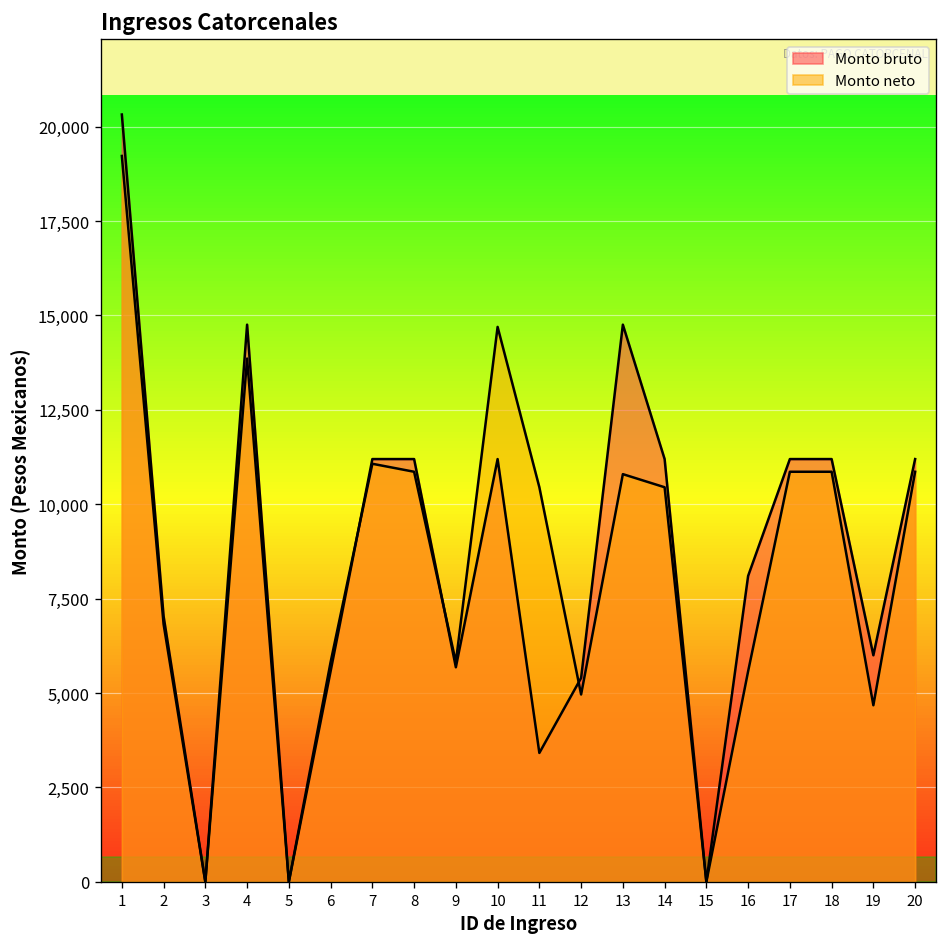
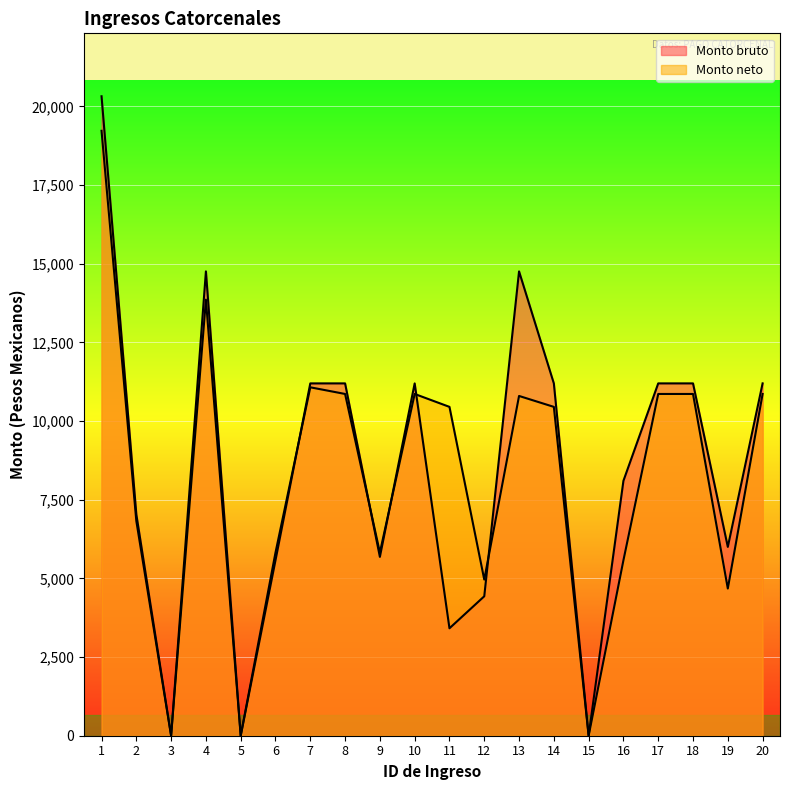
  {
    "Monto bruto": {
      "1": "20,300",
      "2": "7,000",
      "4": "14,800",
      "6": "5,600",
      "7": "11,200",
      "8": "11,200",
      "9": "5,700",
      "10": "11,200",
      "11": "3,400",
-     "12": "5,400",
+     "12": "4,400",
      "13": "14,800",
      "14": "11,200",
      "16": "8,100",
      "17": "11,200",
      "18": "11,200",
      "19": "6,000",
      "20": "11,200"
    },
    "Monto neto": {
      "1": "19,200",
      "2": "6,800",
      "4": "13,900",
      "6": "5,800",
      "7": "11,100",
      "8": "10,900",
      "9": "5,800",
-     "10": "14,700",
+     "10": "10,900",
      "11": "10,400",
      "12": "5,000",
      "13": "10,800",
      "14": "10,400",
      "16": "5,600",
      "17": "10,900",
      "18": "10,900",
      "19": "4,700",
      "20": "10,900"
    }
  }
